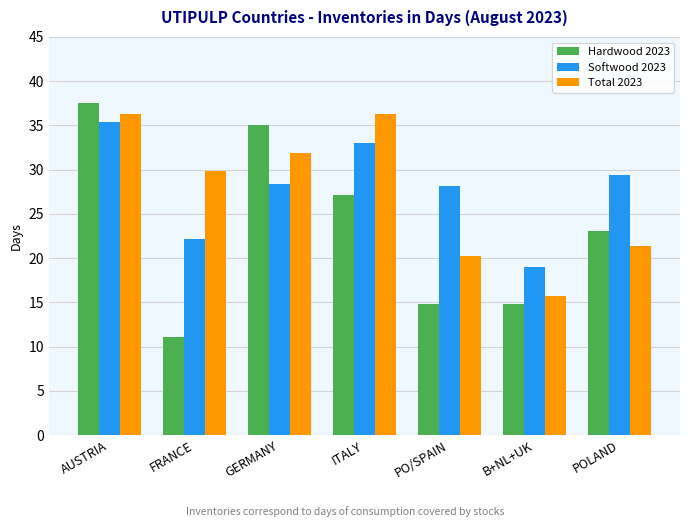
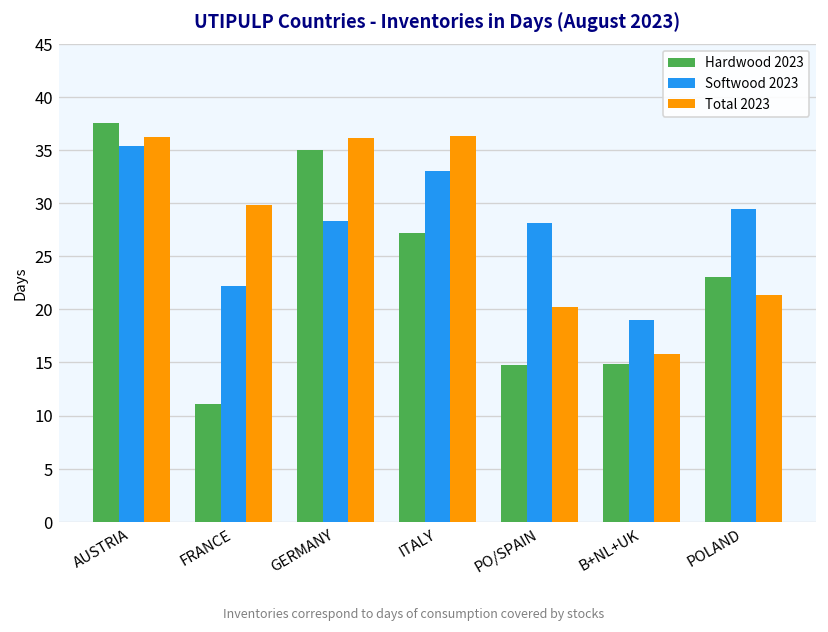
  {
    "Hardwood 2023": {
      "AUSTRIA": 38,
      "FRANCE": 11,
      "GERMANY": 35,
      "ITALY": 27,
      "PO/SPAIN": 15,
      "B+NL+UK": 15,
      "POLAND": 23
    },
    "Softwood 2023": {
      "AUSTRIA": 35,
      "FRANCE": 22,
      "GERMANY": 28,
      "ITALY": 33,
      "PO/SPAIN": 28,
      "B+NL+UK": 19,
      "POLAND": 29
    },
    "Total 2023": {
      "AUSTRIA": 36,
      "FRANCE": 30,
-     "GERMANY": 32,
+     "GERMANY": 36,
      "ITALY": 36,
      "PO/SPAIN": 20,
      "B+NL+UK": 16,
      "POLAND": 21
    }
  }
